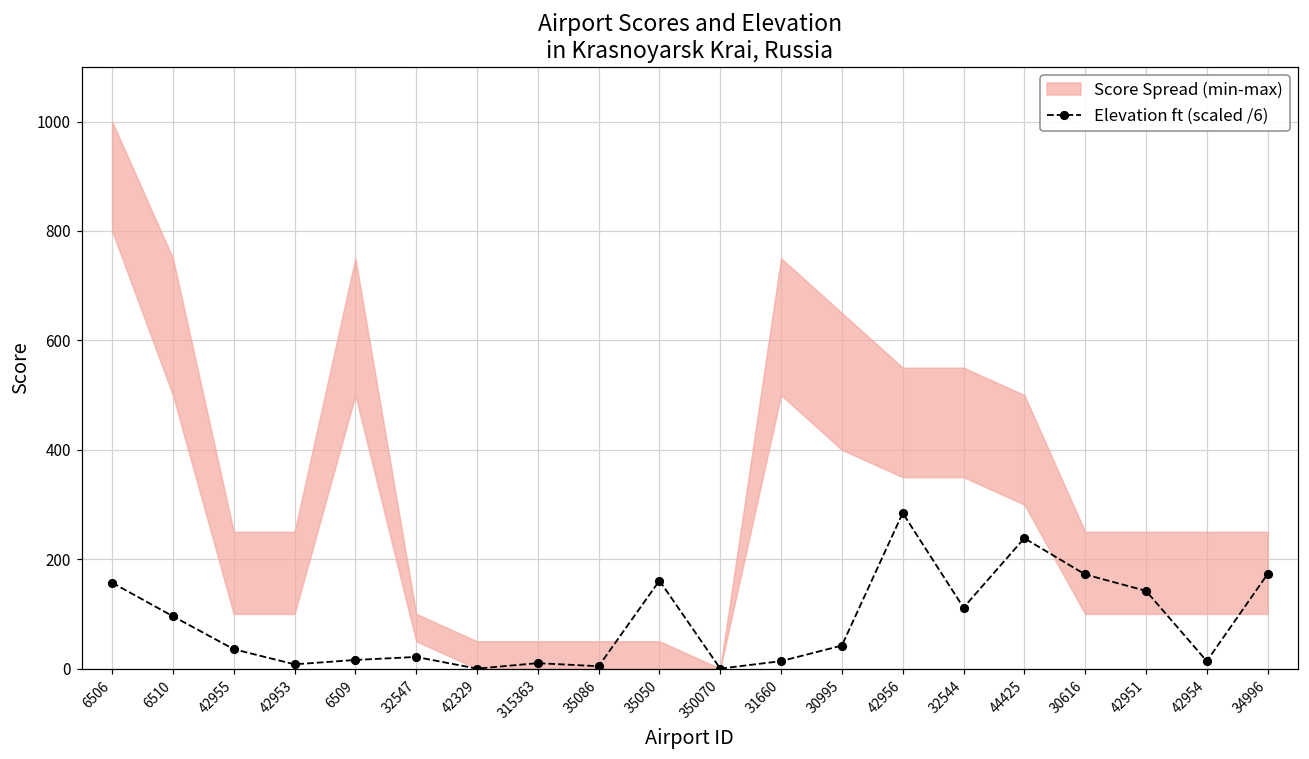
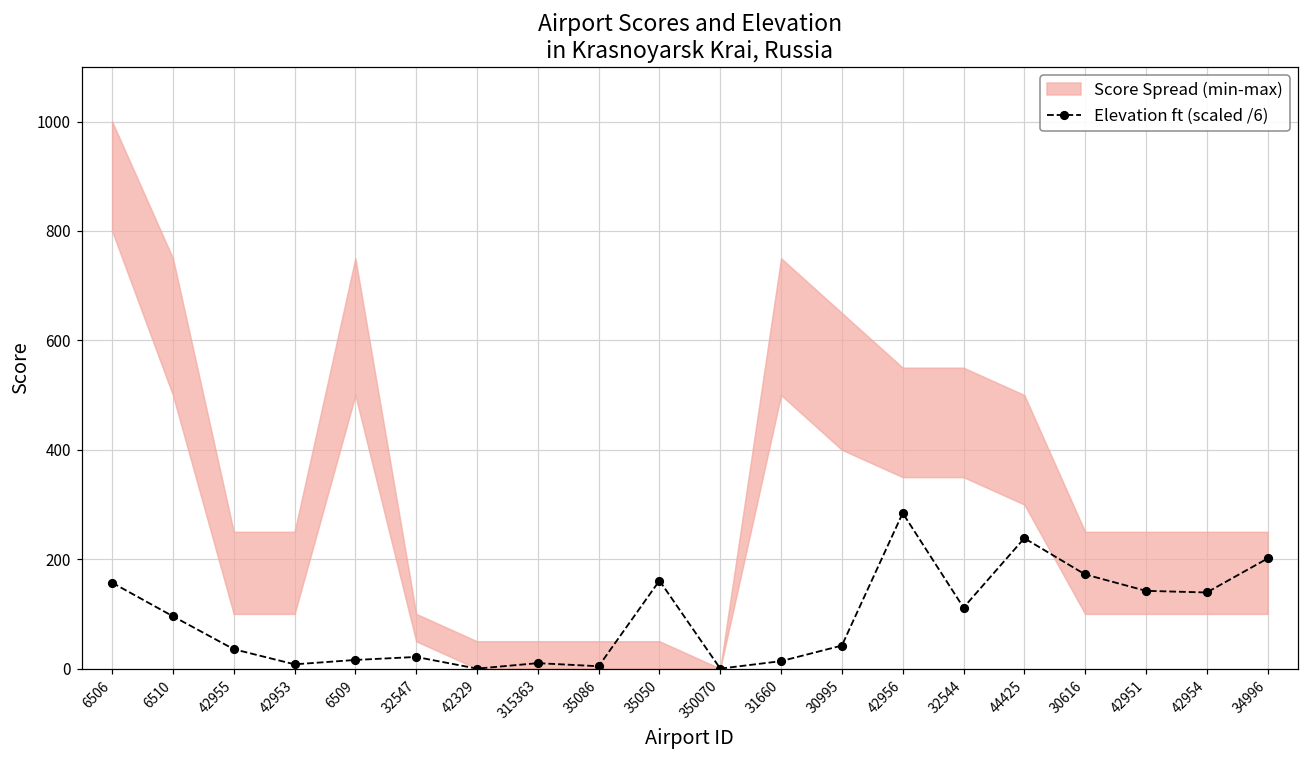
  {
    "Elevation ft (scaled /6)": {
      "6506": 160,
      "6510": 100,
      "42955": 40,
      "42953": 10,
      "6509": 20,
      "32547": 20,
      "42329": 0,
      "315363": 10,
      "35086": 0,
      "35050": 160,
      "31660": 10,
      "30995": 40,
      "42956": 280,
      "32544": 110,
      "44425": 240,
      "30616": 170,
      "42951": 140,
-     "42954": 10,
-     "34996": 170
+     "42954": 140,
+     "34996": 200
    }
  }
